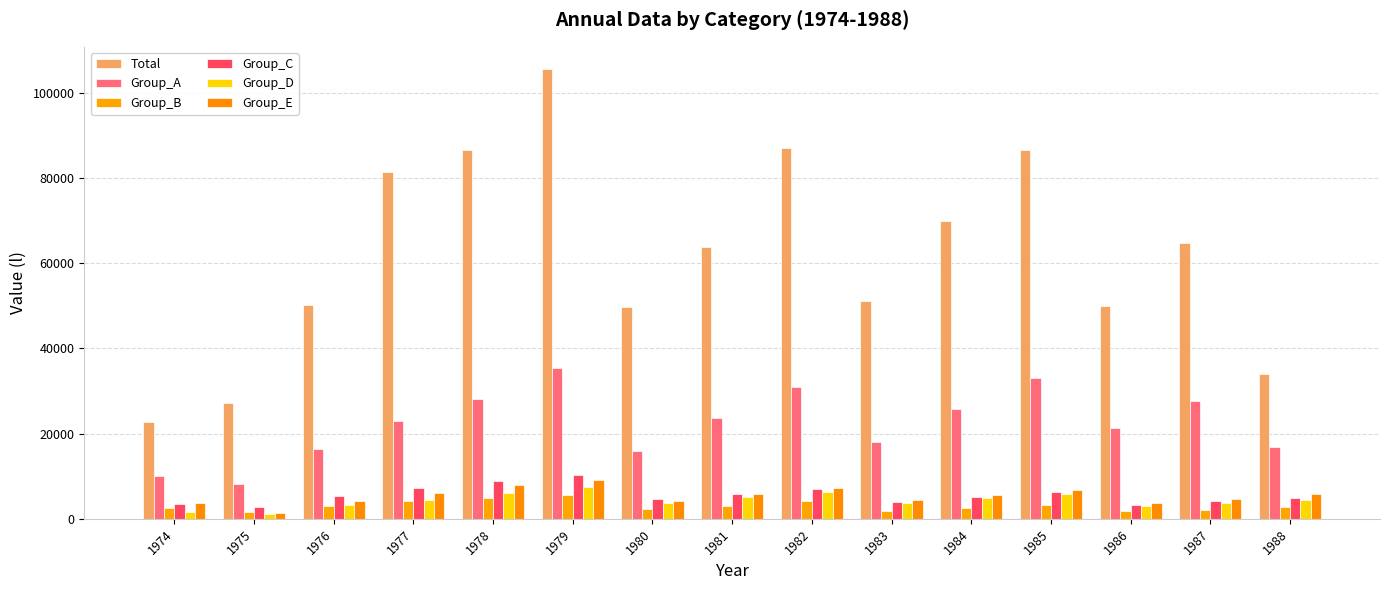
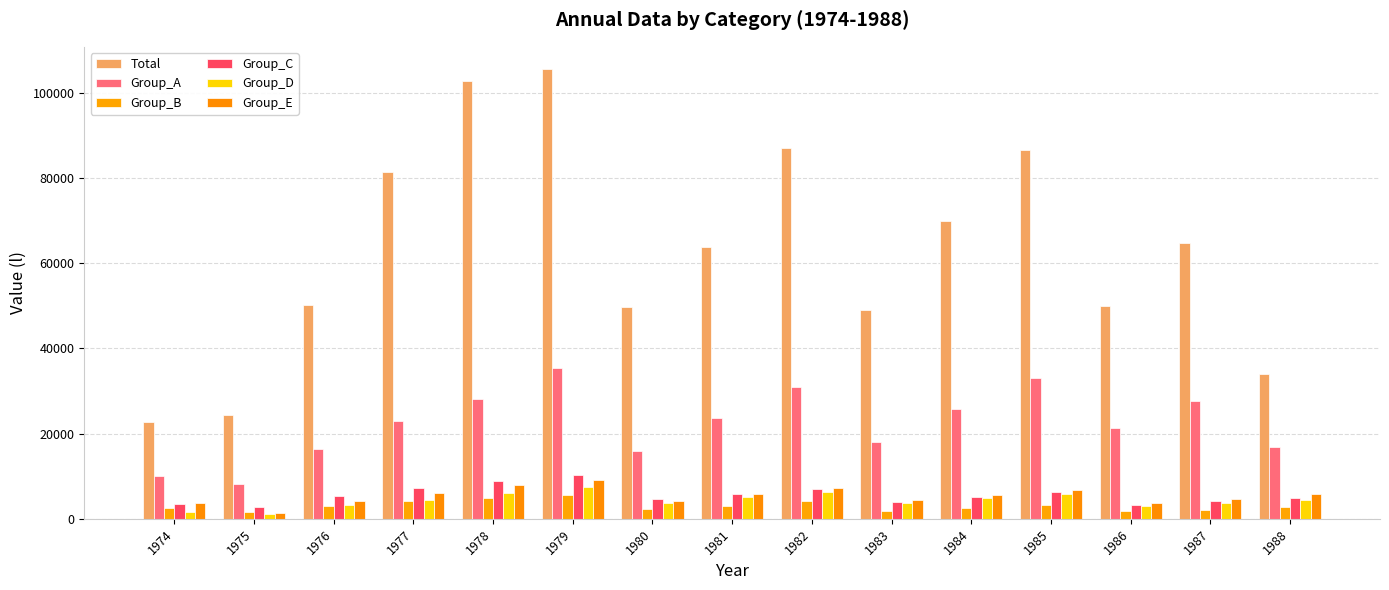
  {
    "Total": {
      "1974": 23000,
-     "1975": 27000,
+     "1975": 24000,
      "1976": 50000,
      "1977": 81000,
-     "1978": 87000,
+     "1978": 103000,
      "1979": 105000,
      "1980": 50000,
      "1981": 64000,
      "1982": 87000,
-     "1983": 51000,
+     "1983": 49000,
      "1984": 70000,
      "1985": 86000,
      "1986": 50000,
      "1987": 65000,
      "1988": 34000
    }
  }
